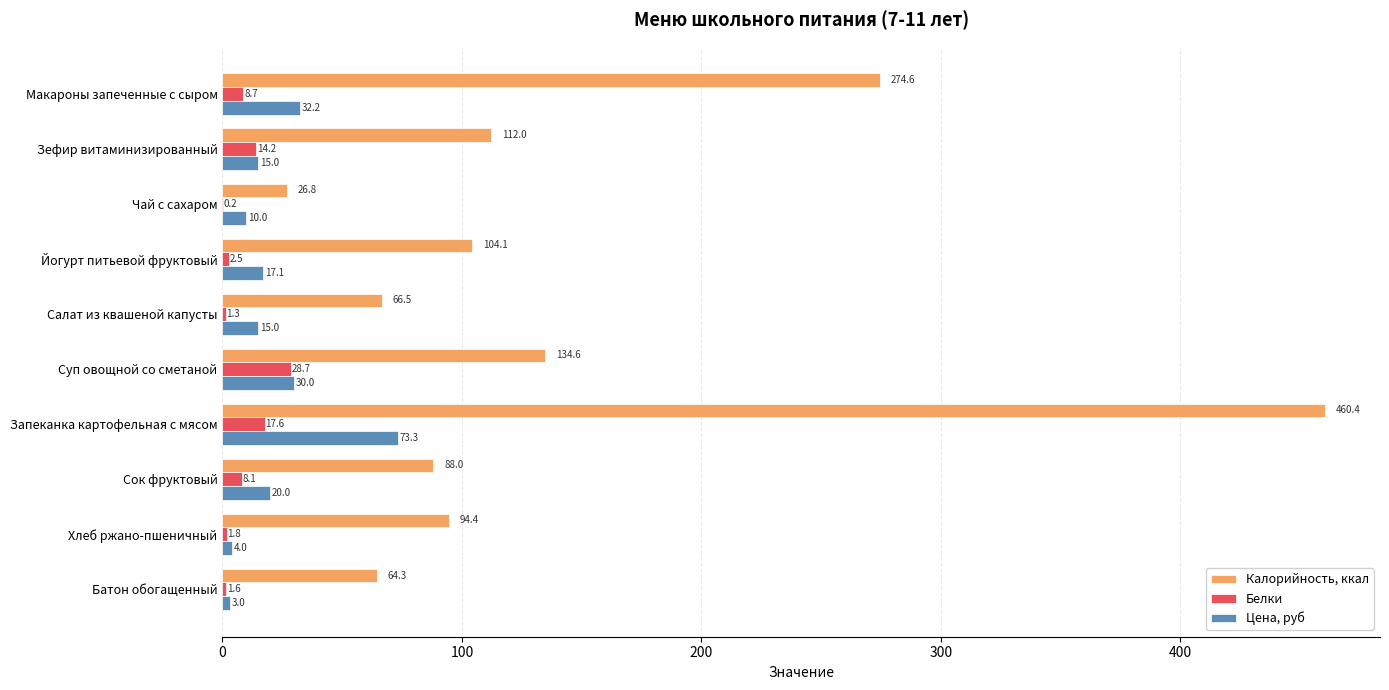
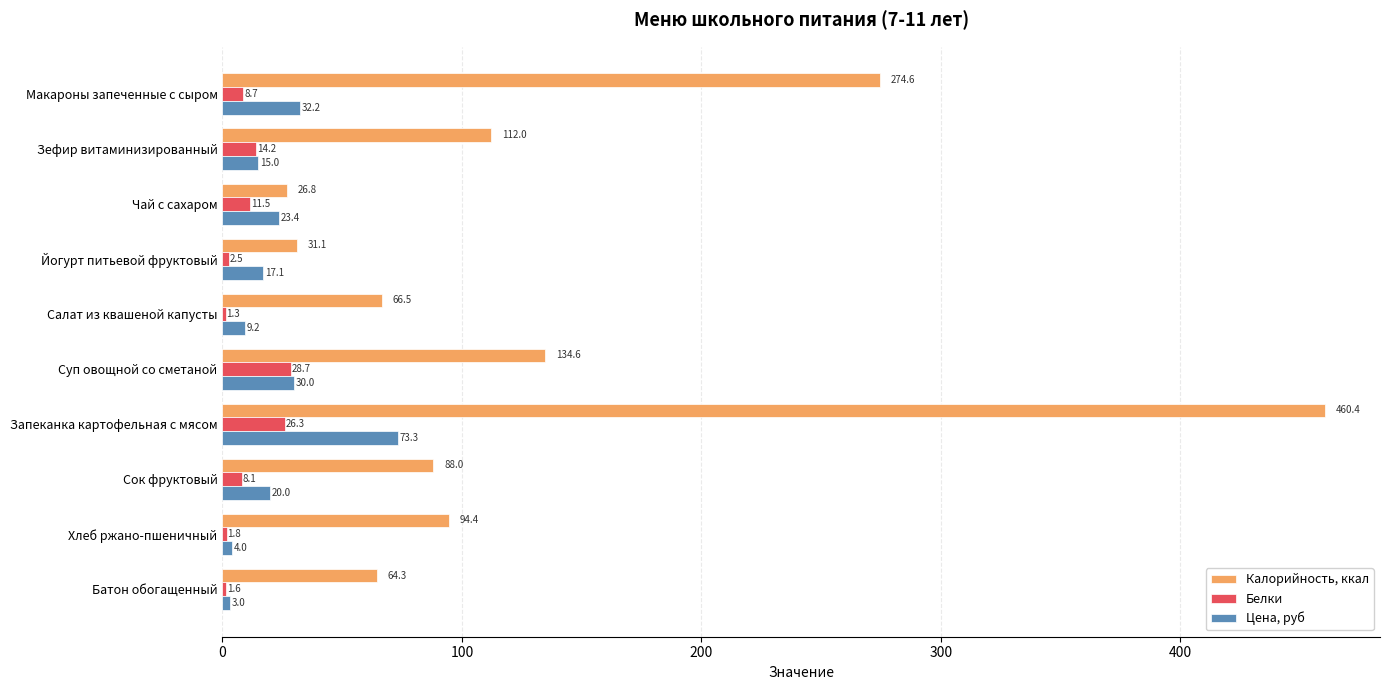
  {
    "Калорийность, ккал": {
      "Макароны запеченные с сыром": 274.6,
      "Зефир витаминизированный": 112.0,
      "Чай с сахаром": 26.8,
-     "Йогурт питьевой фруктовый": 104.1,
+     "Йогурт питьевой фруктовый": 31.1,
      "Салат из квашеной капусты": 66.5,
      "Суп овощной со сметаной": 134.6,
      "Запеканка картофельная с мясом": 460.4,
      "Сок фруктовый": 88.0,
      "Хлеб ржано-пшеничный": 94.4,
      "Батон обогащенный": 64.3
    },
    "Белки": {
      "Макароны запеченные с сыром": 8.7,
      "Зефир витаминизированный": 14.2,
-     "Чай с сахаром": 0.2,
+     "Чай с сахаром": 11.5,
      "Йогурт питьевой фруктовый": 2.5,
      "Салат из квашеной капусты": 1.3,
      "Суп овощной со сметаной": 28.7,
-     "Запеканка картофельная с мясом": 17.6,
+     "Запеканка картофельная с мясом": 26.3,
      "Сок фруктовый": 8.1,
      "Хлеб ржано-пшеничный": 1.8,
      "Батон обогащенный": 1.6
    },
    "Цена, руб": {
      "Макароны запеченные с сыром": 32.2,
      "Зефир витаминизированный": 15.0,
-     "Чай с сахаром": 10.0,
+     "Чай с сахаром": 23.4,
      "Йогурт питьевой фруктовый": 17.1,
-     "Салат из квашеной капусты": 15.0,
+     "Салат из квашеной капусты": 9.2,
      "Суп овощной со сметаной": 30.0,
      "Запеканка картофельная с мясом": 73.3,
      "Сок фруктовый": 20.0,
      "Хлеб ржано-пшеничный": 4.0,
      "Батон обогащенный": 3.0
    }
  }
